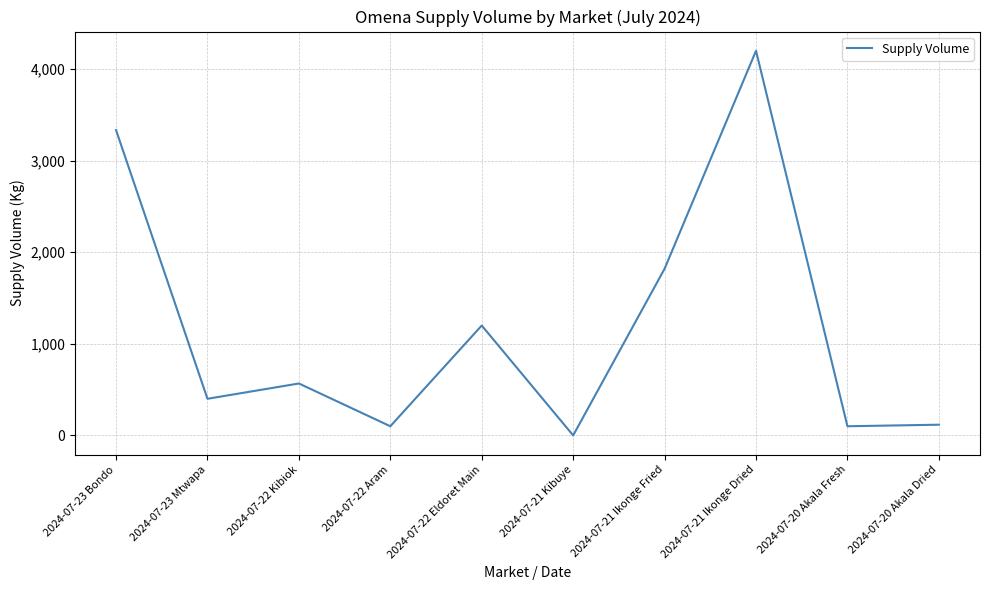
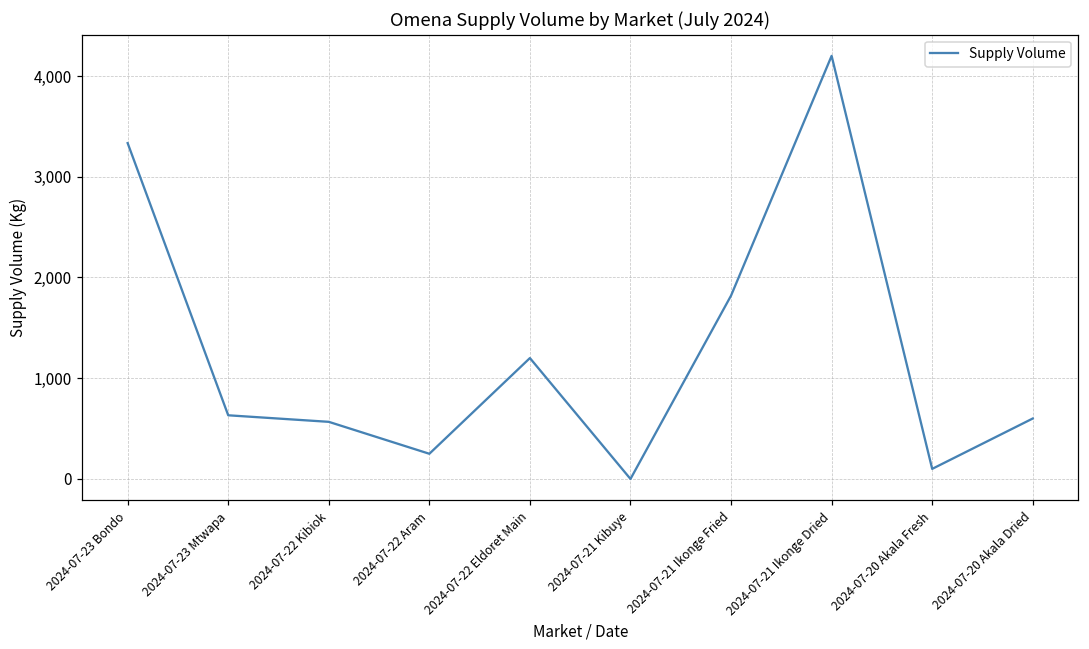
  {
    "2024-07-23 Bondo": "3,300",
-   "2024-07-23 Mtwapa": "400",
+   "2024-07-23 Mtwapa": "600",
    "2024-07-22 Kibiok": "600",
-   "2024-07-22 Aram": "100",
+   "2024-07-22 Aram": "300",
    "2024-07-22 Eldoret Main": "1,200",
    "2024-07-21 Kibuye": "0",
    "2024-07-21 Ikonge Fried": "1,800",
    "2024-07-21 Ikonge Dried": "4,200",
    "2024-07-20 Akala Fresh": "100",
-   "2024-07-20 Akala Dried": "100"
+   "2024-07-20 Akala Dried": "600"
  }
